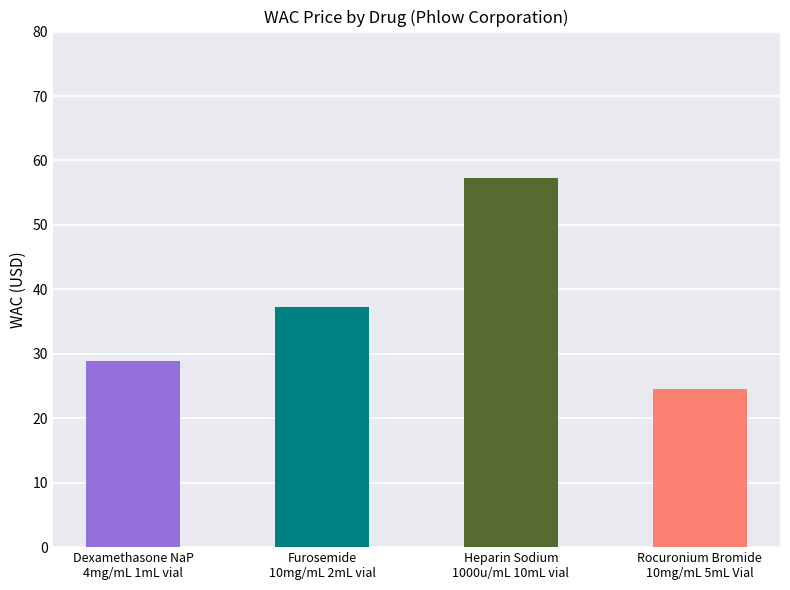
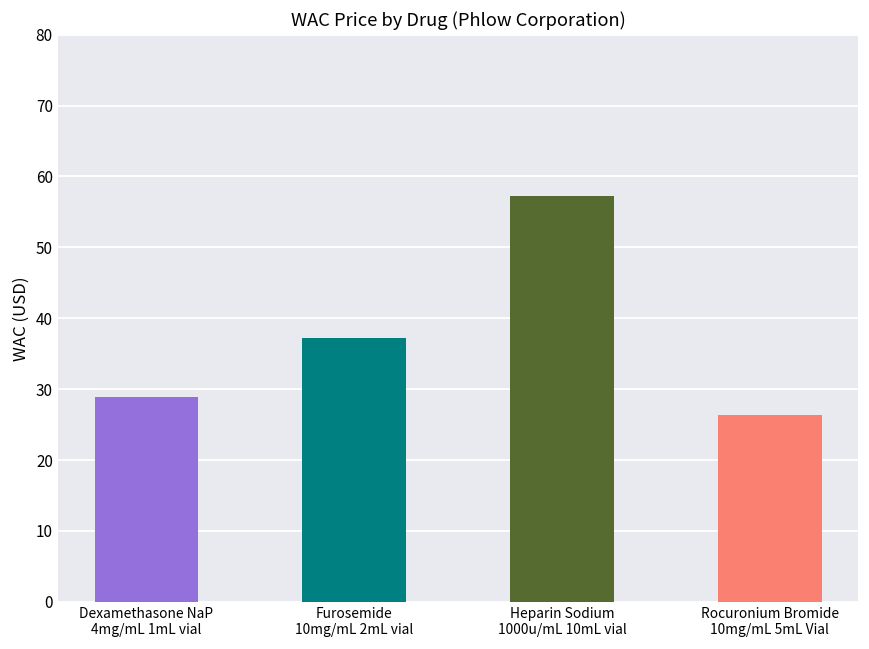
  {
    "Dexamethasone NaP 4mg/mL 1mL vial": 29,
    "Furosemide 10mg/mL 2mL vial": 37,
    "Heparin Sodium 1000u/mL 10mL vial": 57,
-   "Rocuronium Bromide 10mg/mL 5mL Vial": 25
+   "Rocuronium Bromide 10mg/mL 5mL Vial": 26
  }
